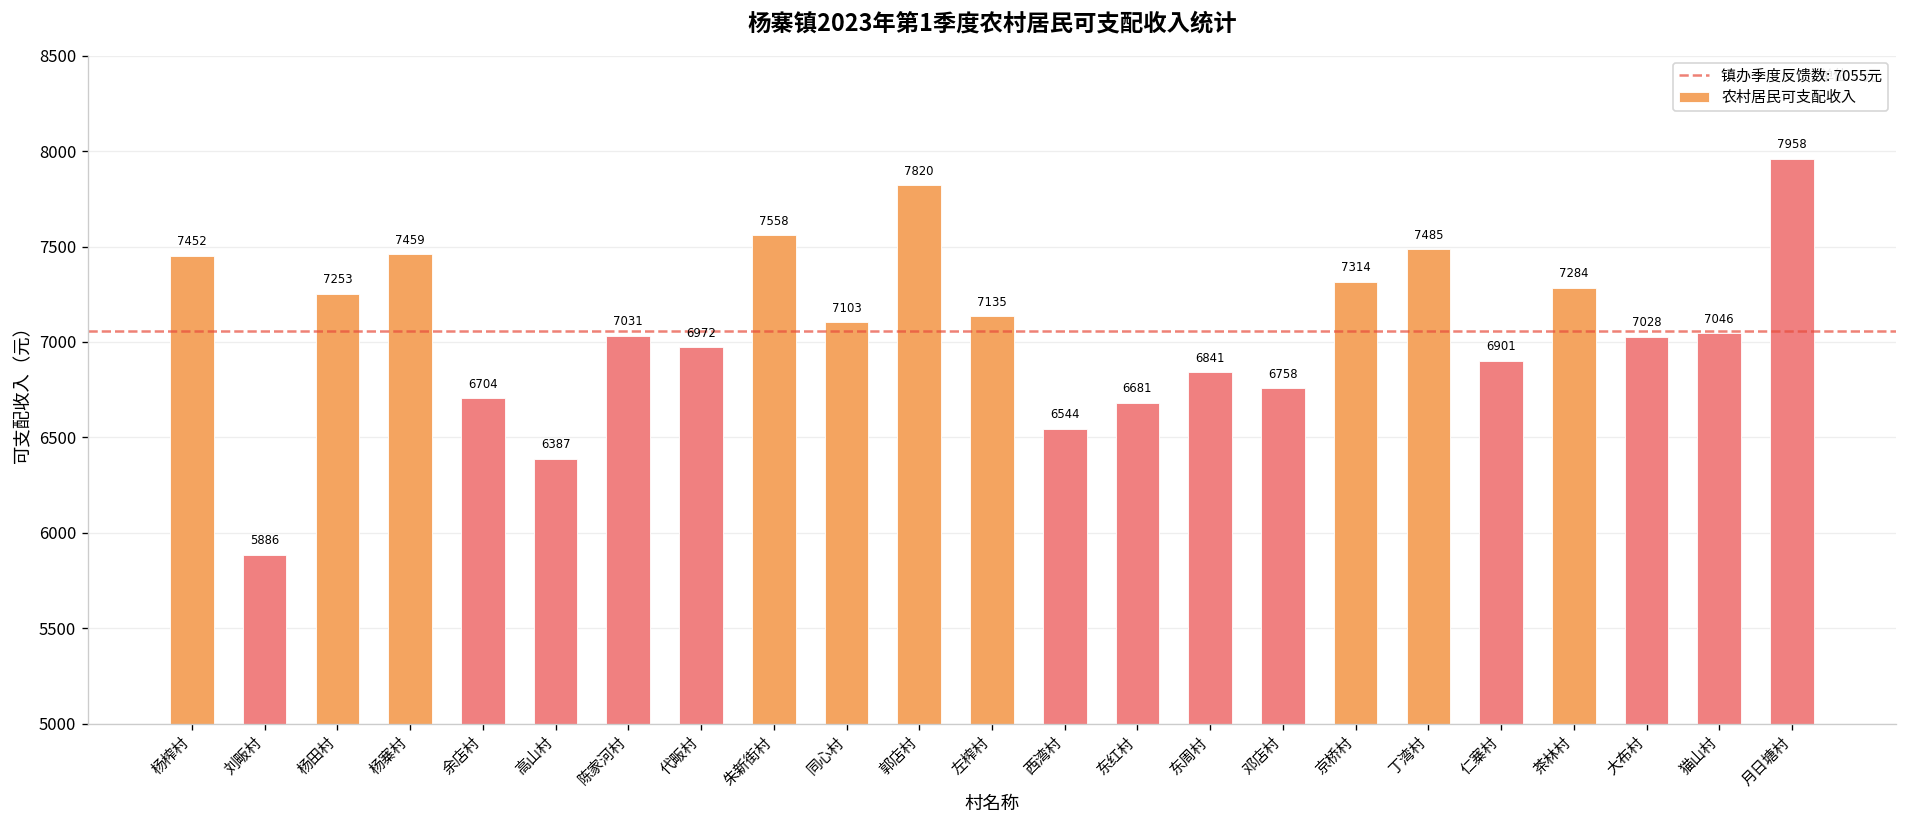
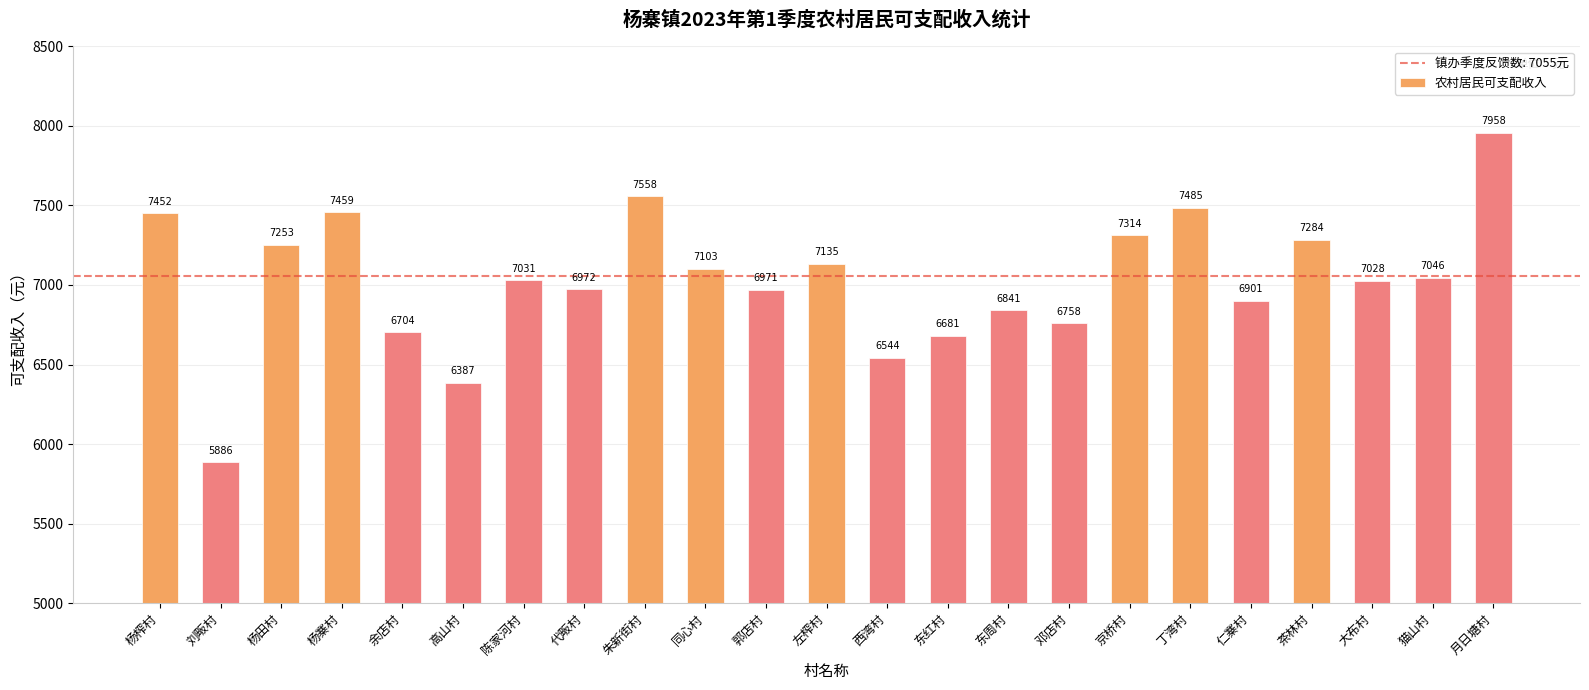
  {
    "杨榨村": 7452,
    "刘畈村": 5886,
    "杨田村": 7253,
    "杨寨村": 7459,
    "余店村": 6704,
    "高山村": 6387,
    "陈家河村": 7031,
    "代畈村": 6972,
    "朱新街村": 7558,
    "同心村": 7103,
-   "郭店村": 7820,
+   "郭店村": 6971,
    "左榨村": 7135,
    "西湾村": 6544,
    "东红村": 6681,
    "东周村": 6841,
    "邓店村": 6758,
    "京桥村": 7314,
    "丁湾村": 7485,
    "仁寨村": 6901,
    "茶林村": 7284,
    "大布村": 7028,
    "猫山村": 7046,
    "月日塘村": 7958
  }
